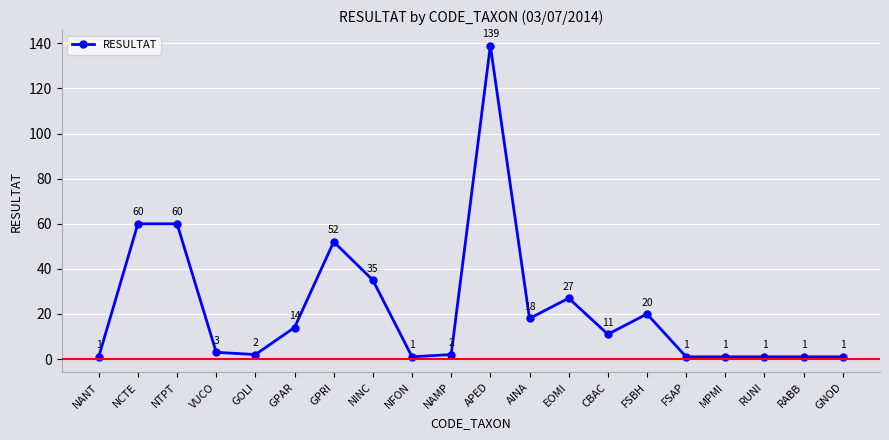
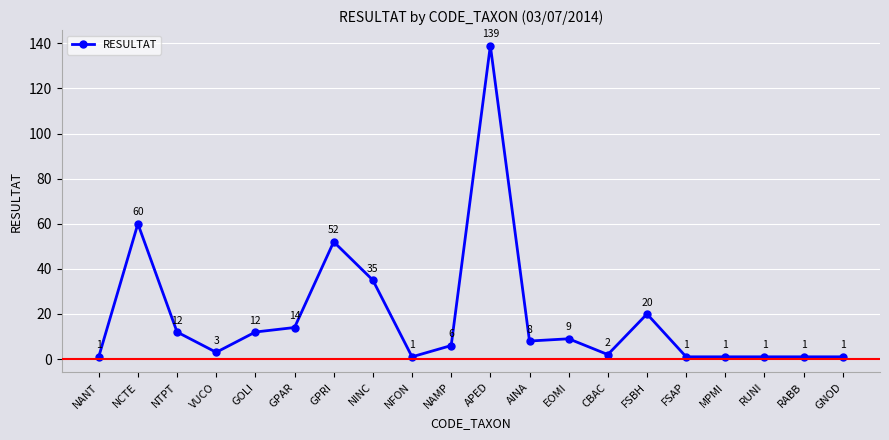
  {
    "NANT": 1,
    "NCTE": 60,
-   "NTPT": 60,
+   "NTPT": 12,
    "VUCO": 3,
-   "GOLI": 2,
+   "GOLI": 12,
    "GPAR": 14,
    "GPRI": 52,
    "NINC": 35,
    "NFON": 1,
-   "NAMP": 2,
+   "NAMP": 6,
    "APED": 139,
-   "AINA": 18,
-   "EOMI": 27,
-   "CBAC": 11,
+   "AINA": 8,
+   "EOMI": 9,
+   "CBAC": 2,
    "FSBH": 20,
    "FSAP": 1,
    "MPMI": 1,
    "RUNI": 1,
    "RABB": 1,
    "GNOD": 1
  }
